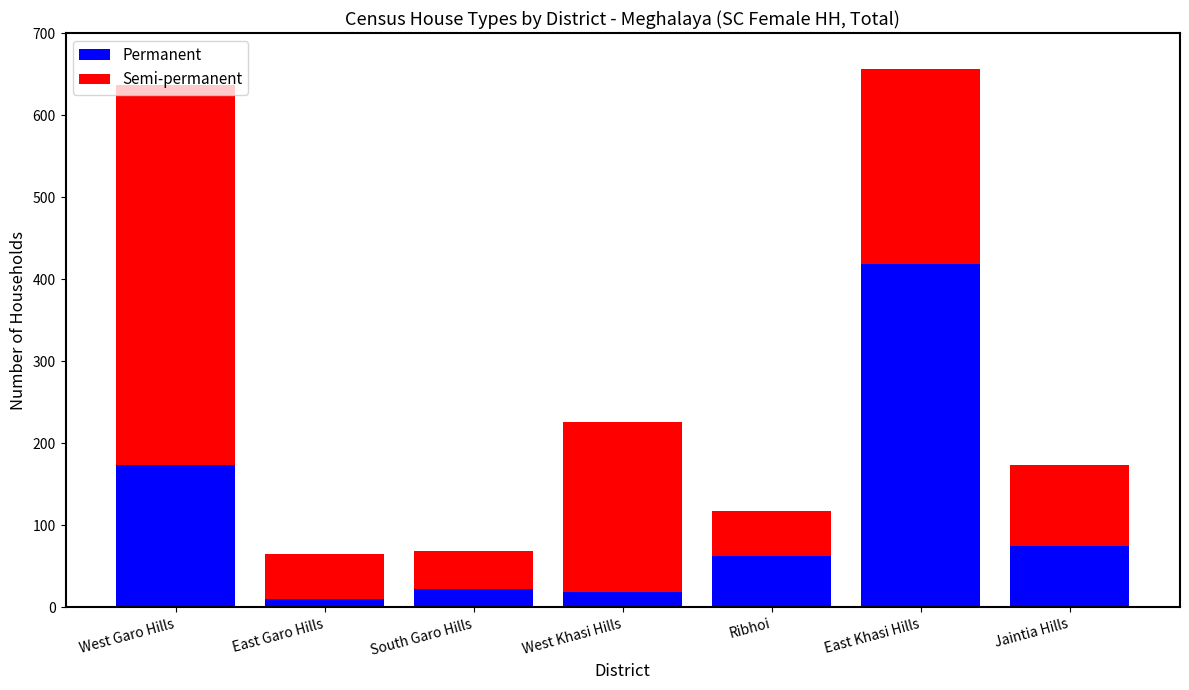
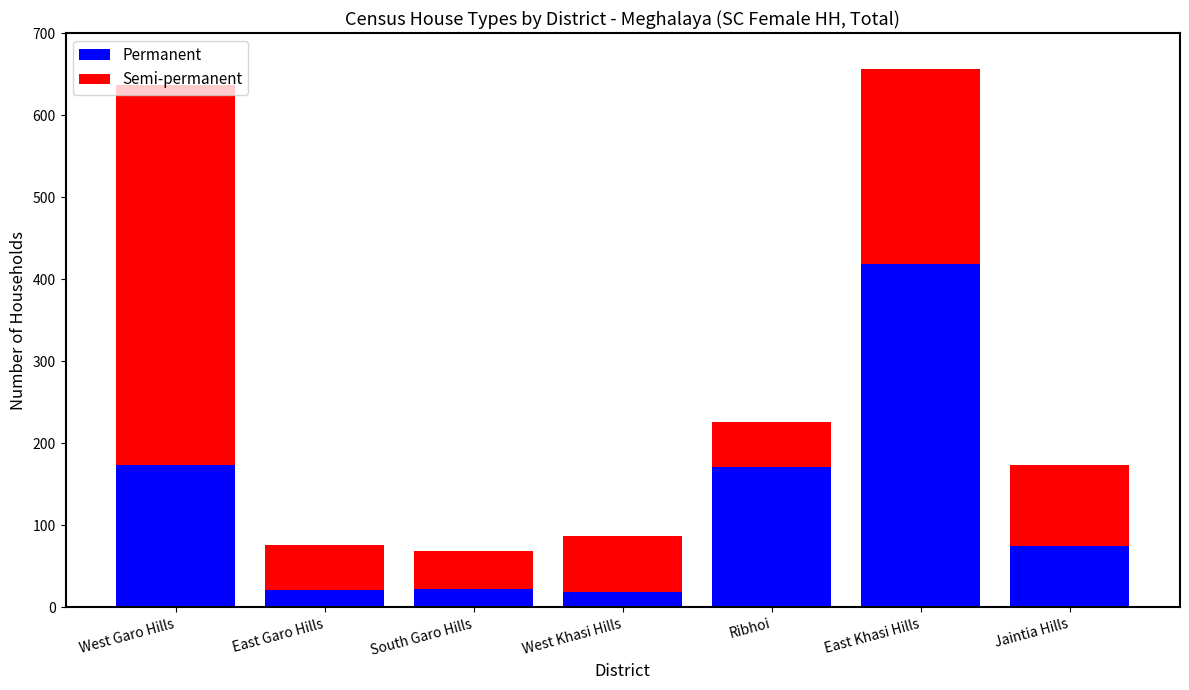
  {
    "Permanent": {
      "West Garo Hills": 170,
-     "East Garo Hills": 10,
+     "East Garo Hills": 20,
      "South Garo Hills": 20,
      "West Khasi Hills": 20,
-     "Ribhoi": 60,
+     "Ribhoi": 170,
      "East Khasi Hills": 420,
      "Jaintia Hills": 80
    },
    "Semi-permanent": {
      "East Garo Hills": 60,
      "South Garo Hills": 50,
-     "West Khasi Hills": 210,
+     "West Khasi Hills": 70,
      "Ribhoi": 60,
      "East Khasi Hills": 240,
      "Jaintia Hills": 100
    }
  }
